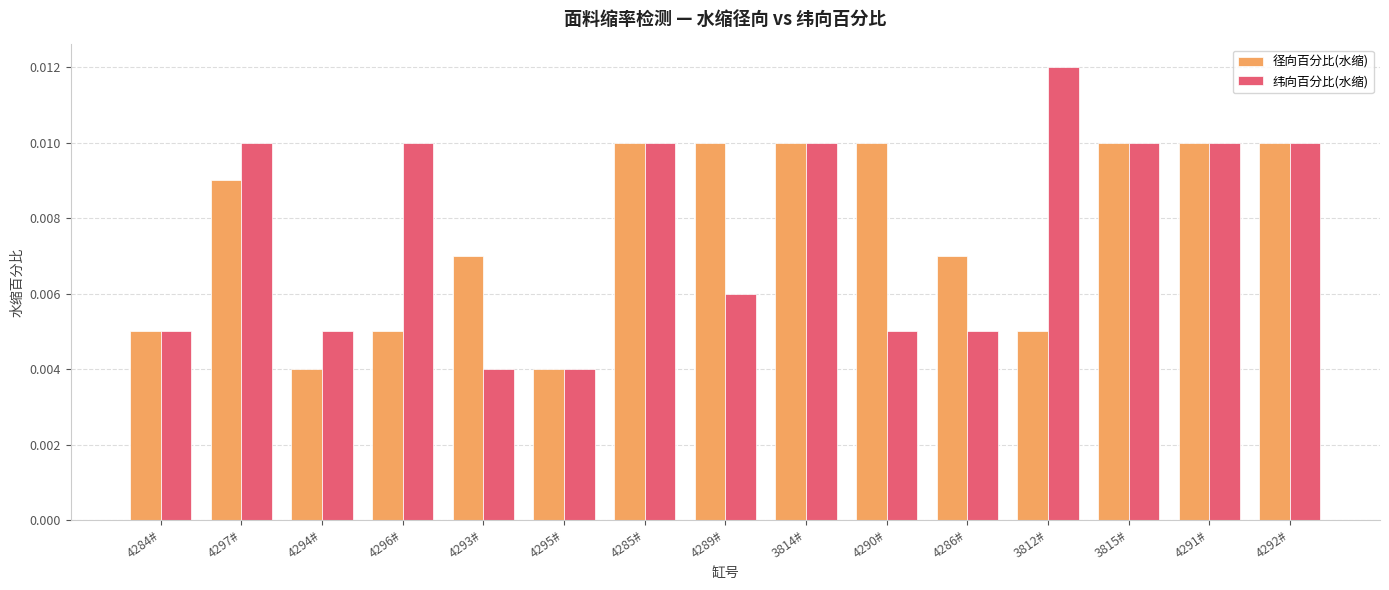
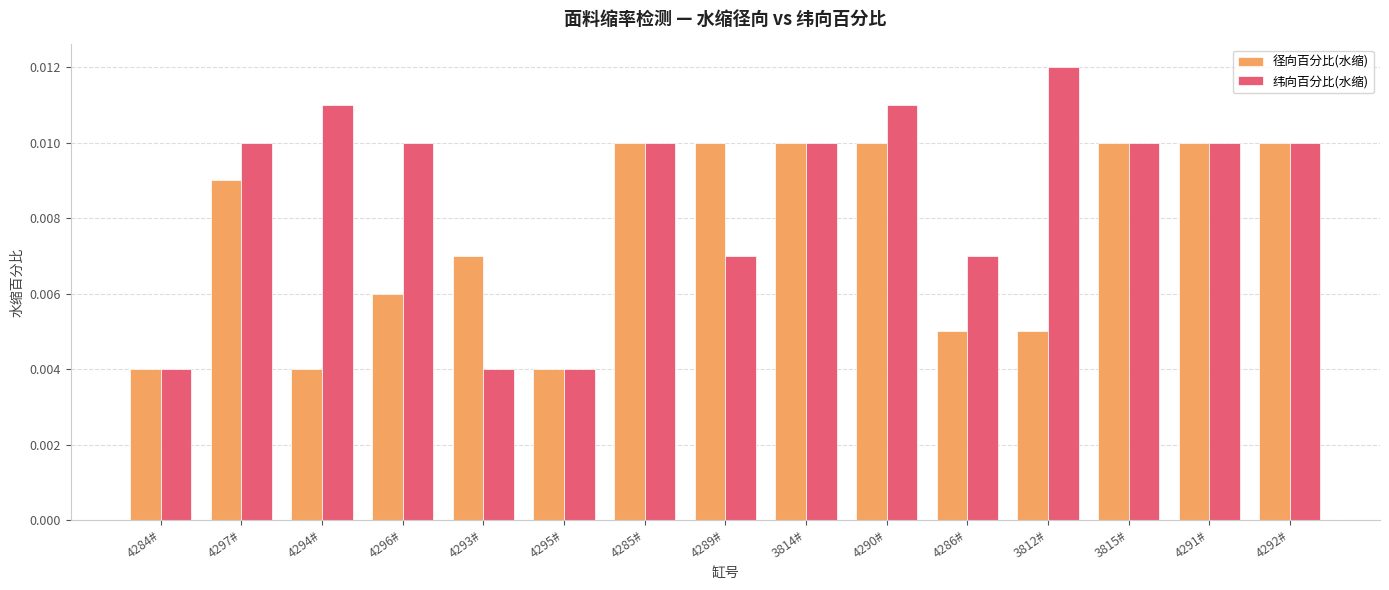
  {
    "径向百分比(水缩)": {
-     "4284#": 0.005,
+     "4284#": 0.004,
      "4297#": 0.009,
      "4294#": 0.004,
-     "4296#": 0.005,
+     "4296#": 0.006,
      "4293#": 0.007,
      "4295#": 0.004,
      "4285#": 0.010,
      "4289#": 0.010,
      "3814#": 0.010,
      "4290#": 0.010,
-     "4286#": 0.007,
+     "4286#": 0.005,
      "3812#": 0.005,
      "3815#": 0.010,
      "4291#": 0.010,
      "4292#": 0.010
    },
    "纬向百分比(水缩)": {
-     "4284#": 0.005,
+     "4284#": 0.004,
      "4297#": 0.010,
-     "4294#": 0.005,
+     "4294#": 0.011,
      "4296#": 0.010,
      "4293#": 0.004,
      "4295#": 0.004,
      "4285#": 0.010,
-     "4289#": 0.006,
+     "4289#": 0.007,
      "3814#": 0.010,
-     "4290#": 0.005,
-     "4286#": 0.005,
+     "4290#": 0.011,
+     "4286#": 0.007,
      "3812#": 0.012,
      "3815#": 0.010,
      "4291#": 0.010,
      "4292#": 0.010
    }
  }
